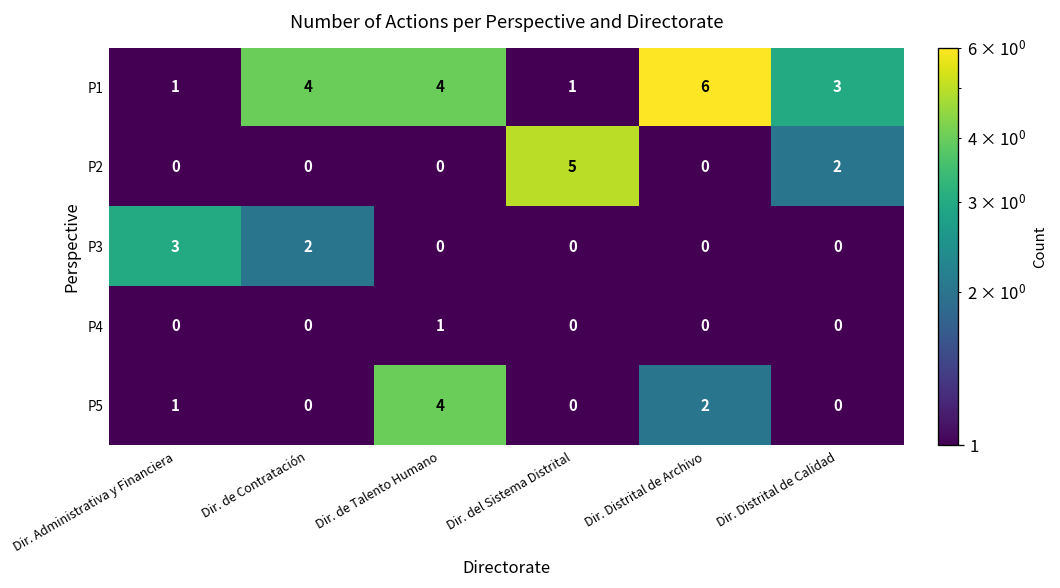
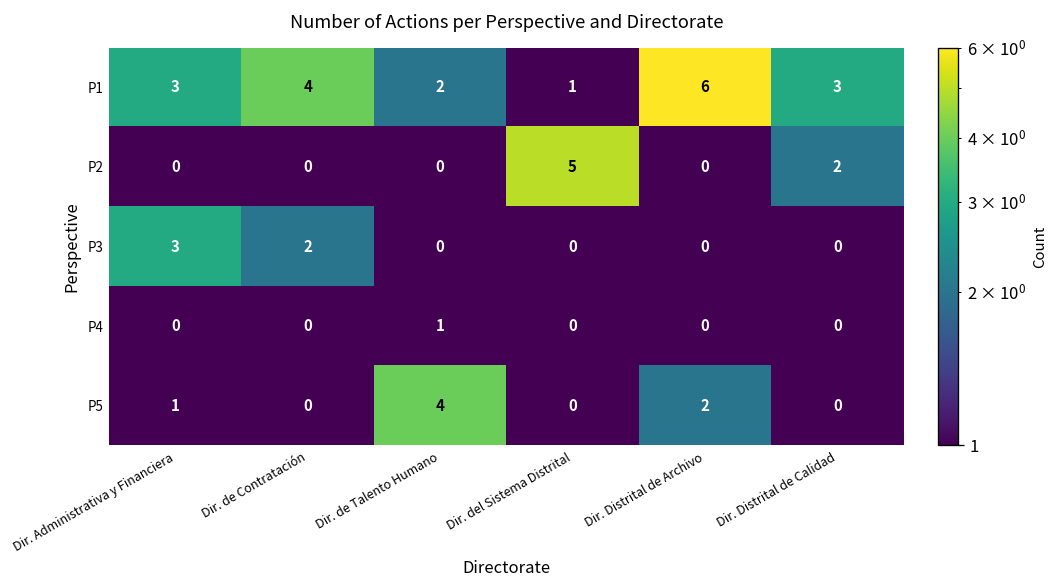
  {
    "P1": {
-     "Dir. Administrativa y Financiera": 1,
+     "Dir. Administrativa y Financiera": 3,
      "Dir. de Contratación": 4,
-     "Dir. de Talento Humano": 4,
+     "Dir. de Talento Humano": 2,
      "Dir. del Sistema Distrital": 1,
      "Dir. Distrital de Archivo": 6,
      "Dir. Distrital de Calidad": 3
    },
    "P2": {
      "Dir. Administrativa y Financiera": 0,
      "Dir. de Contratación": 0,
      "Dir. de Talento Humano": 0,
      "Dir. del Sistema Distrital": 5,
      "Dir. Distrital de Archivo": 0,
      "Dir. Distrital de Calidad": 2
    },
    "P3": {
      "Dir. Administrativa y Financiera": 3,
      "Dir. de Contratación": 2,
      "Dir. de Talento Humano": 0,
      "Dir. del Sistema Distrital": 0,
      "Dir. Distrital de Archivo": 0,
      "Dir. Distrital de Calidad": 0
    },
    "P4": {
      "Dir. Administrativa y Financiera": 0,
      "Dir. de Contratación": 0,
      "Dir. de Talento Humano": 1,
      "Dir. del Sistema Distrital": 0,
      "Dir. Distrital de Archivo": 0,
      "Dir. Distrital de Calidad": 0
    },
    "P5": {
      "Dir. Administrativa y Financiera": 1,
      "Dir. de Contratación": 0,
      "Dir. de Talento Humano": 4,
      "Dir. del Sistema Distrital": 0,
      "Dir. Distrital de Archivo": 2,
      "Dir. Distrital de Calidad": 0
    }
  }
